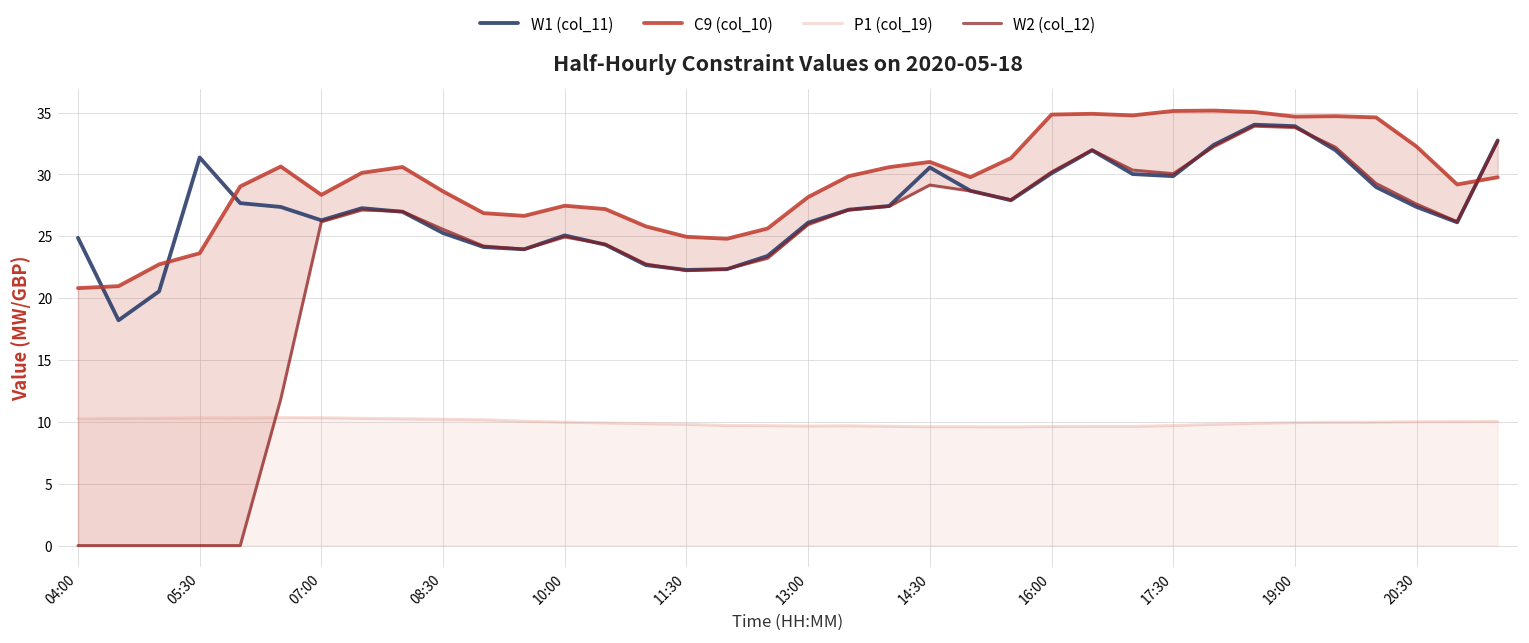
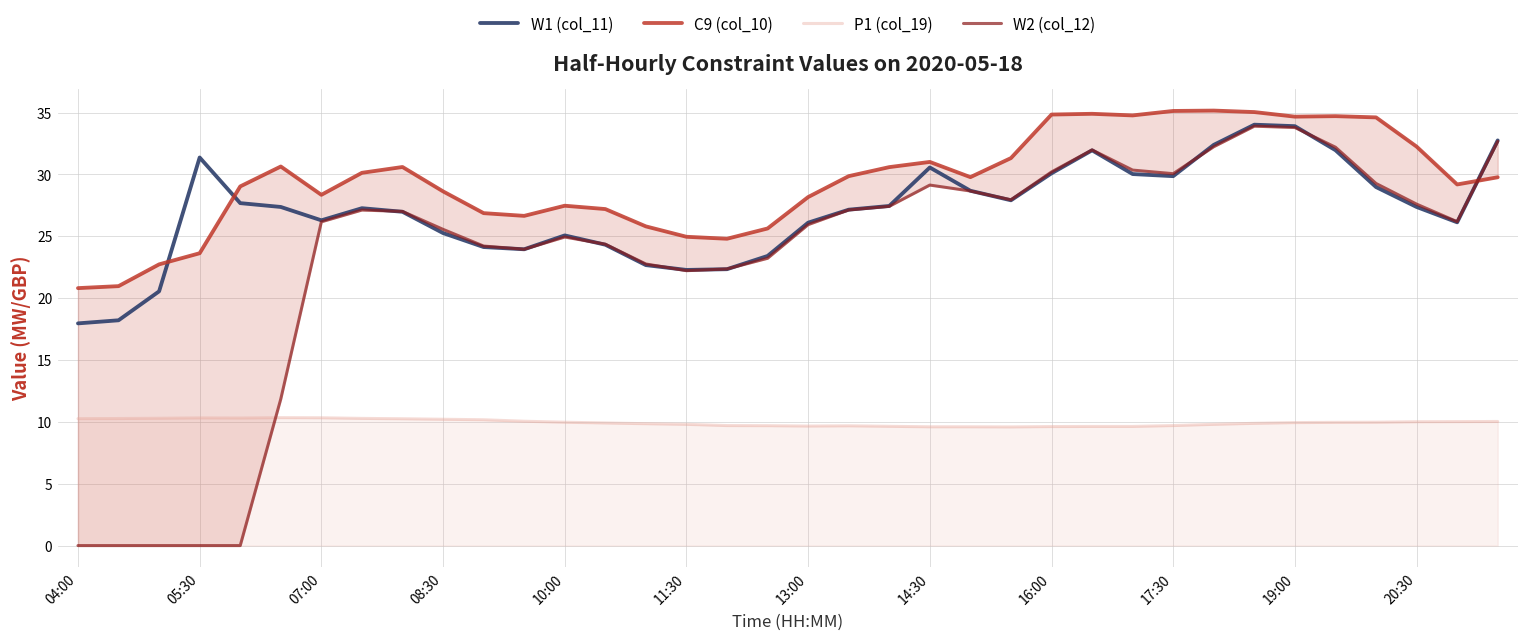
  {
    "W1 (col_11)": {
-     "04:00": 24.9,
+     "04:00": 18.0,
      "05:30": 31.4,
      "08:30": 25.3,
      "14:30": 30.6
    }
  }
